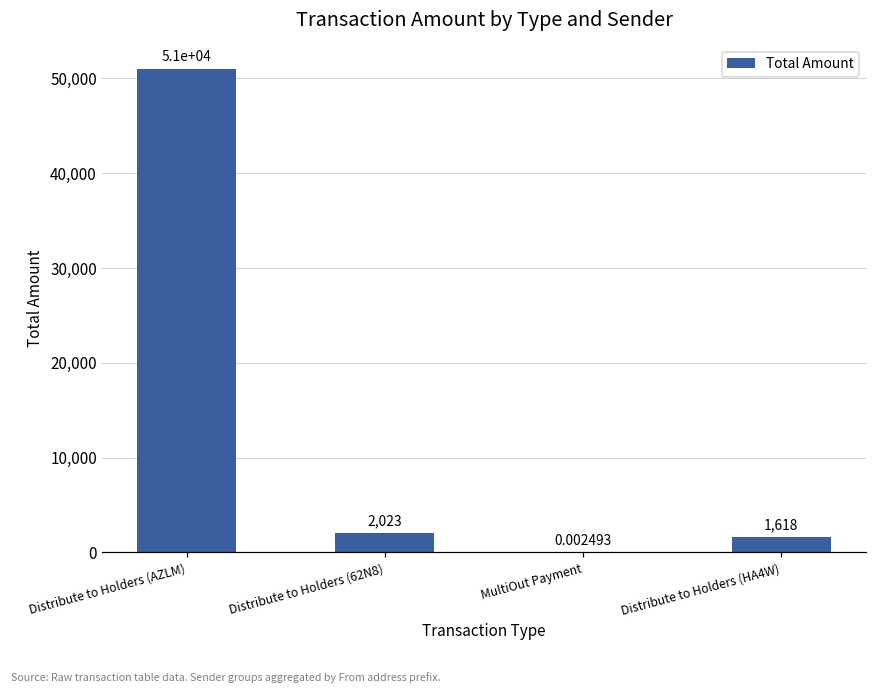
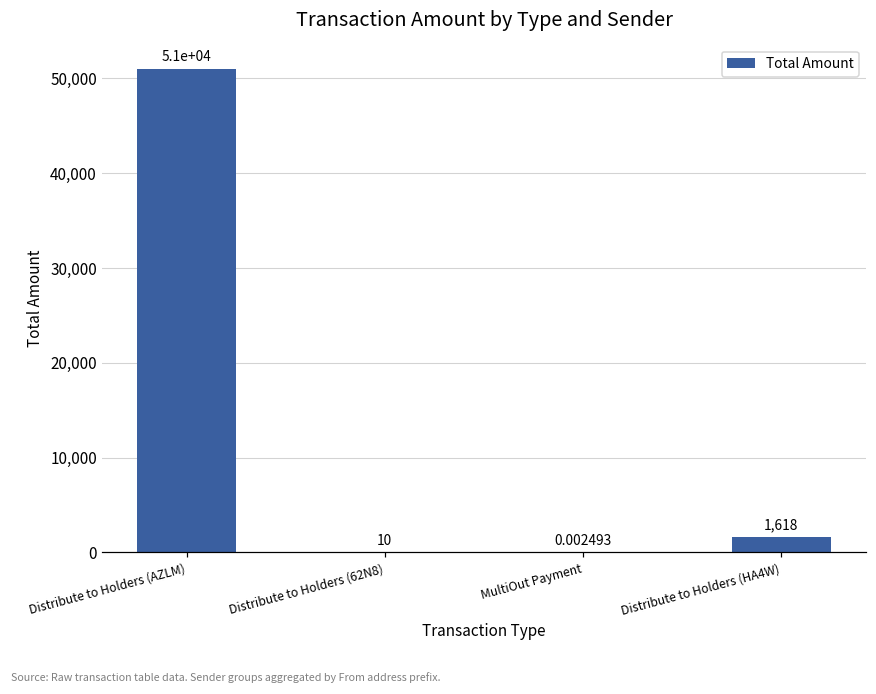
  {
    "Distribute to Holders (AZLM)": "5.1e+04",
-   "Distribute to Holders (62N8)": "2,023",
+   "Distribute to Holders (62N8)": "10",
    "MultiOut Payment": "0.002493",
    "Distribute to Holders (HA4W)": "1,618"
  }
